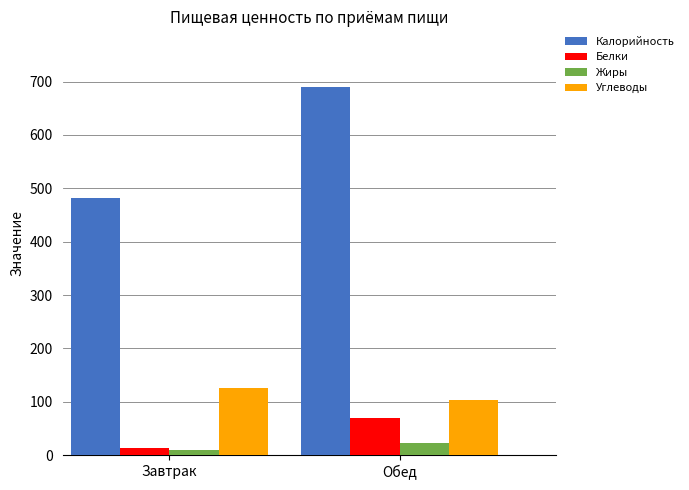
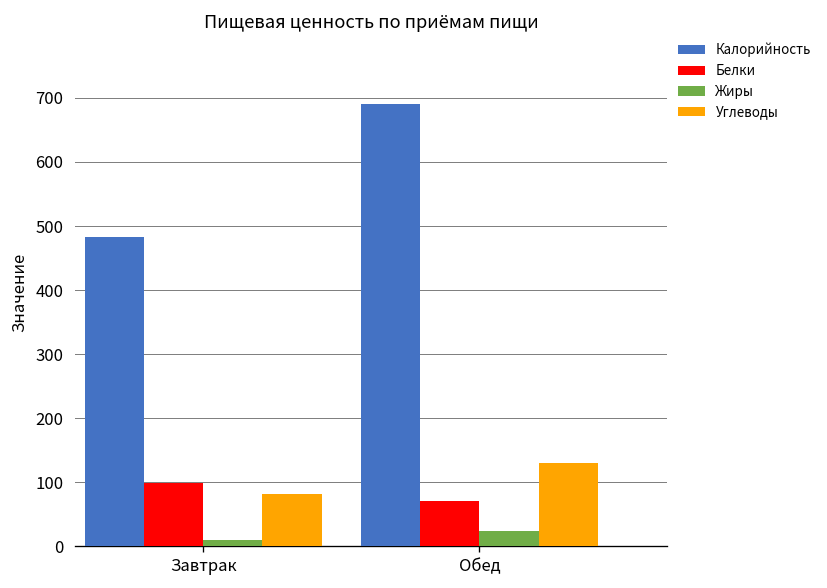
  {
    "Калорийность": {
      "Завтрак": 480,
      "Обед": 690
    },
    "Белки": {
-     "Завтрак": 10,
+     "Завтрак": 100,
      "Обед": 70
    },
    "Жиры": {
      "Завтрак": 10,
      "Обед": 20
    },
    "Углеводы": {
-     "Завтрак": 130,
-     "Обед": 100
+     "Завтрак": 80,
+     "Обед": 130
    }
  }
